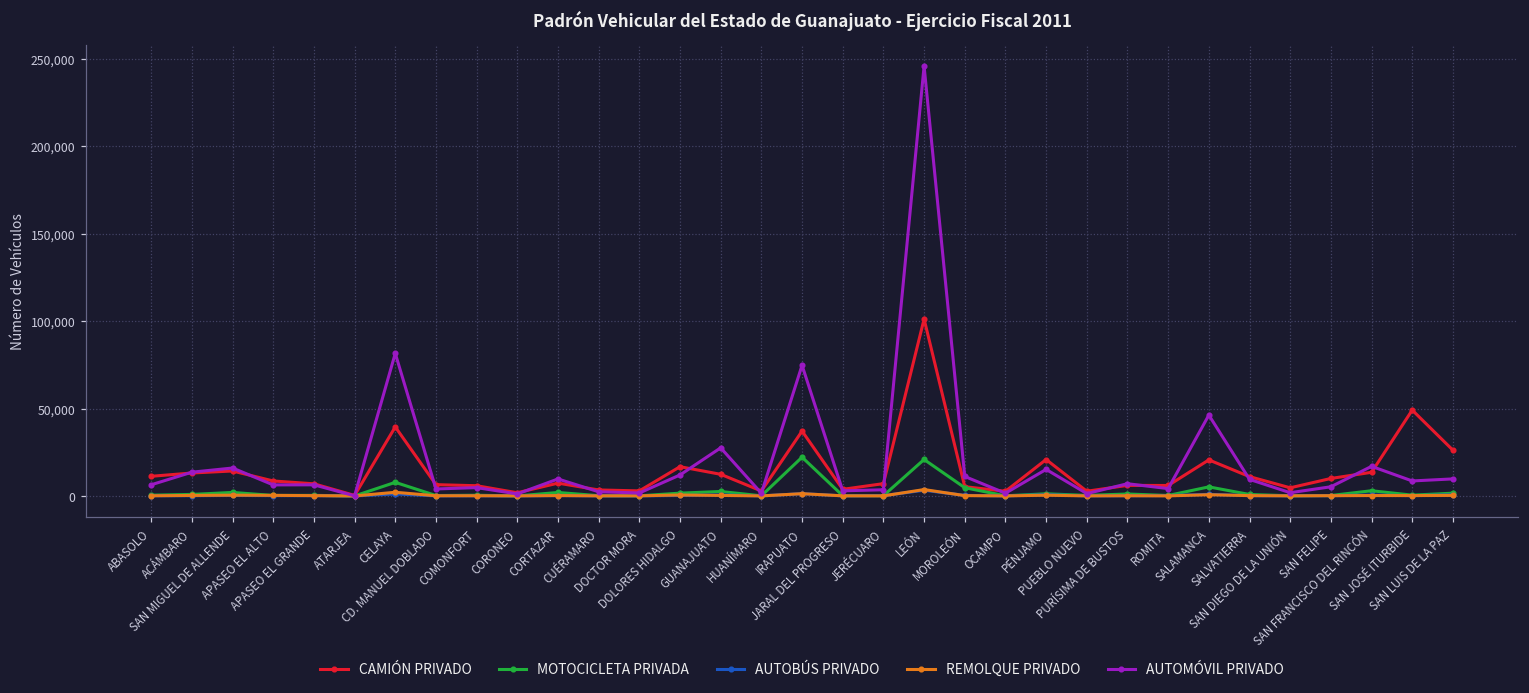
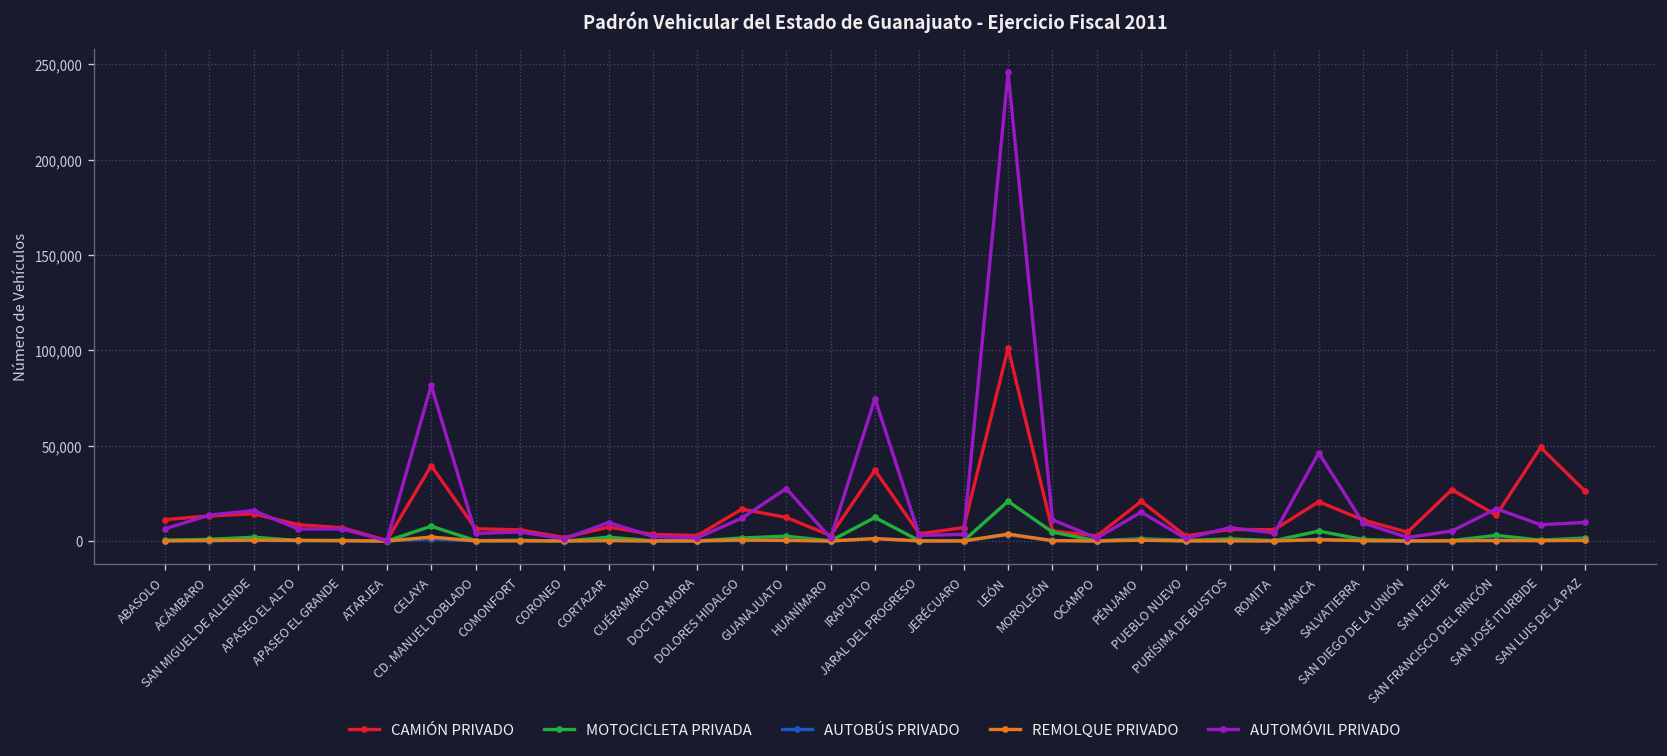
  {
    "CAMIÓN PRIVADO": {
      "ABASOLO": "11,000",
      "SAN MIGUEL DE ALLENDE": "14,000",
      "APASEO EL ALTO": "9,000",
      "CELAYA": "40,000",
      "CD. MANUEL DOBLADO": "6,000",
      "CORTAZAR": "7,000",
      "DOLORES HIDALGO": "17,000",
      "GUANAJUATO": "12,000",
      "IRAPUATO": "37,000",
      "JERÉCUARO": "7,000",
      "LEÓN": "101,000",
      "PÉNJAMO": "21,000",
      "ROMITA": "6,000",
      "SALAMANCA": "21,000",
      "SAN DIEGO DE LA UNIÓN": "5,000",
-     "SAN FELIPE": "10,000",
+     "SAN FELIPE": "27,000",
      "SAN FRANCISCO DEL RINCÓN": "14,000",
      "SAN JOSÉ ITURBIDE": "49,000",
      "SAN LUIS DE LA PAZ": "26,000"
    },
    "MOTOCICLETA PRIVADA": {
      "CELAYA": "8,000",
      "CORTAZAR": "2,000",
      "GUANAJUATO": "3,000",
-     "IRAPUATO": "22,000",
+     "IRAPUATO": "12,000",
      "LEÓN": "21,000",
      "SALAMANCA": "5,000",
      "SAN FRANCISCO DEL RINCÓN": "3,000"
    },
    "AUTOMÓVIL PRIVADO": {
      "ABASOLO": "6,000",
      "SAN MIGUEL DE ALLENDE": "16,000",
      "APASEO EL ALTO": "6,000",
      "CELAYA": "82,000",
      "CD. MANUEL DOBLADO": "4,000",
      "CORTAZAR": "10,000",
      "DOLORES HIDALGO": "12,000",
      "GUANAJUATO": "28,000",
      "IRAPUATO": "75,000",
      "JERÉCUARO": "4,000",
      "LEÓN": "246,000",
      "MOROLEÓN": "11,000",
      "PÉNJAMO": "15,000",
      "ROMITA": "4,000",
      "SALAMANCA": "46,000",
      "SAN DIEGO DE LA UNIÓN": "2,000",
      "SAN FELIPE": "5,000",
      "SAN FRANCISCO DEL RINCÓN": "17,000",
      "SAN JOSÉ ITURBIDE": "9,000",
      "SAN LUIS DE LA PAZ": "10,000"
    }
  }
